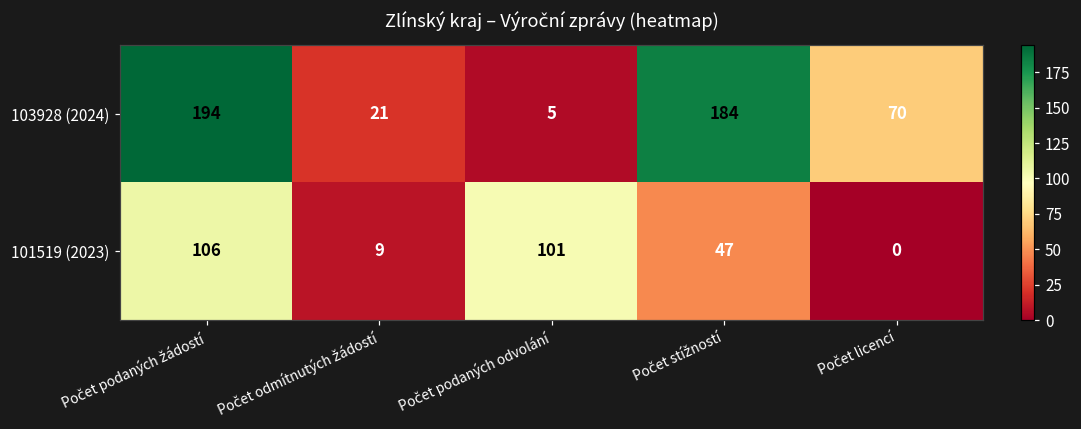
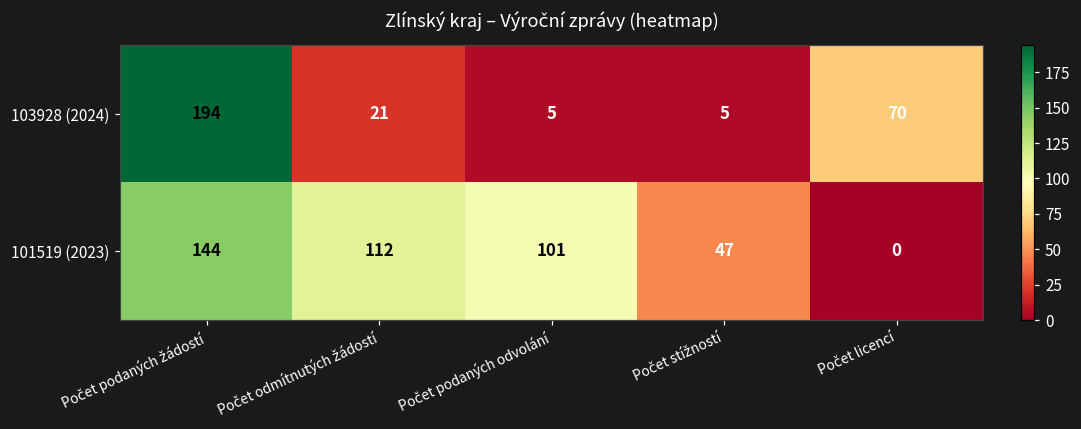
  {
    "103928 (2024)": {
      "Počet podaných žádostí": 194,
      "Počet odmítnutých žádostí": 21,
      "Počet podaných odvolání": 5,
-     "Počet stížností": 184,
+     "Počet stížností": 5,
      "Počet licencí": 70
    },
    "101519 (2023)": {
-     "Počet podaných žádostí": 106,
-     "Počet odmítnutých žádostí": 9,
+     "Počet podaných žádostí": 144,
+     "Počet odmítnutých žádostí": 112,
      "Počet podaných odvolání": 101,
      "Počet stížností": 47,
      "Počet licencí": 0
    }
  }
